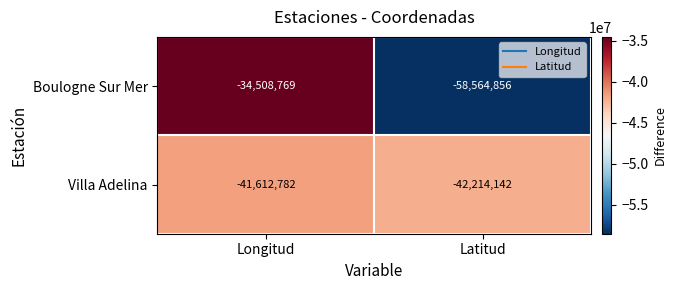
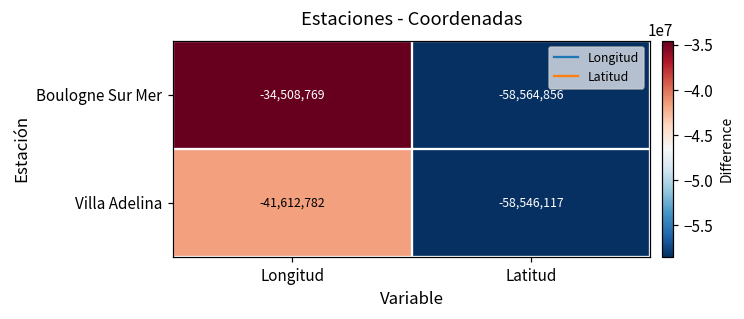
  {
    "Boulogne Sur Mer": {
      "Longitud": "-34,508,769",
      "Latitud": "-58,564,856"
    },
    "Villa Adelina": {
      "Longitud": "-41,612,782",
-     "Latitud": "-42,214,142"
+     "Latitud": "-58,546,117"
    }
  }
